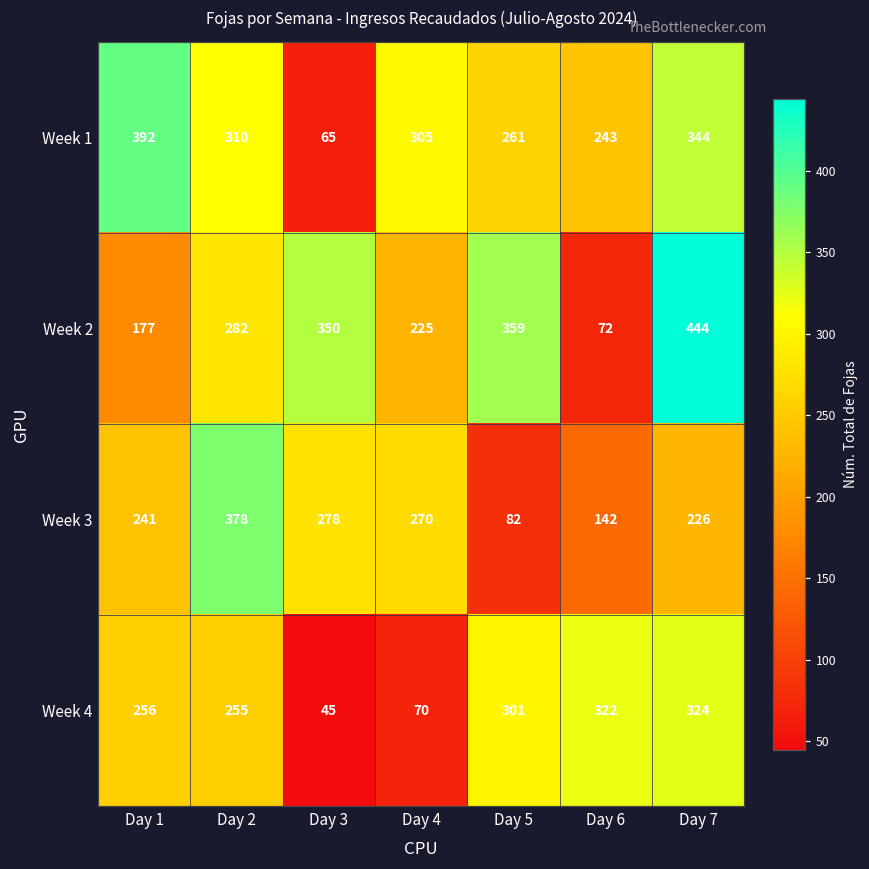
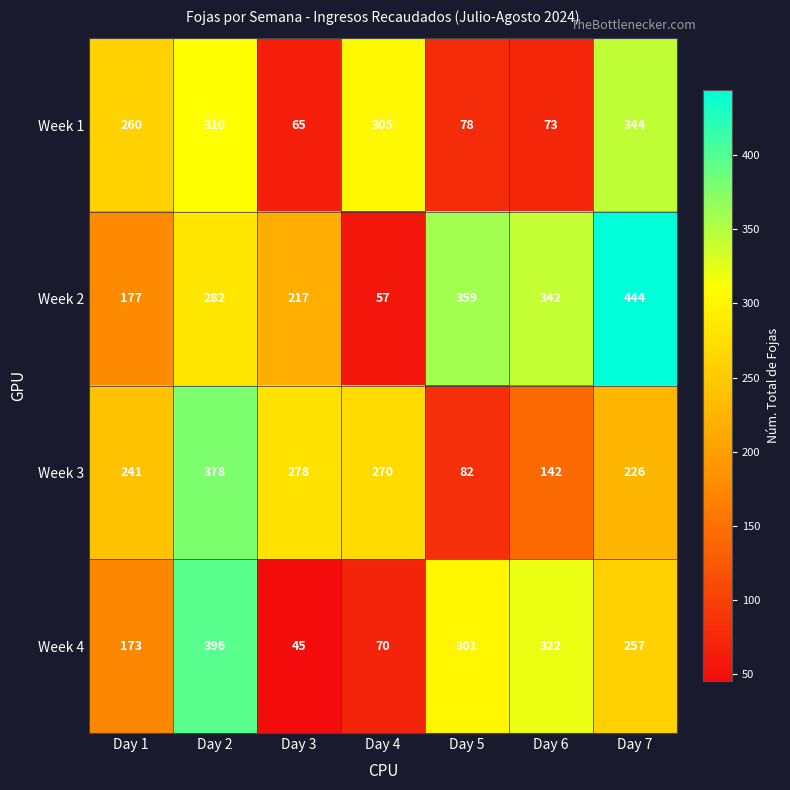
  {
    "Week 1": {
-     "Day 1": 392,
+     "Day 1": 260,
      "Day 2": 310,
      "Day 3": 65,
      "Day 4": 305,
-     "Day 5": 261,
-     "Day 6": 243,
+     "Day 5": 78,
+     "Day 6": 73,
      "Day 7": 344
    },
    "Week 2": {
      "Day 1": 177,
      "Day 2": 282,
-     "Day 3": 350,
-     "Day 4": 225,
+     "Day 3": 217,
+     "Day 4": 57,
      "Day 5": 359,
-     "Day 6": 72,
+     "Day 6": 342,
      "Day 7": 444
    },
    "Week 3": {
      "Day 1": 241,
      "Day 2": 378,
      "Day 3": 278,
      "Day 4": 270,
      "Day 5": 82,
      "Day 6": 142,
      "Day 7": 226
    },
    "Week 4": {
-     "Day 1": 256,
-     "Day 2": 255,
+     "Day 1": 173,
+     "Day 2": 396,
      "Day 3": 45,
      "Day 4": 70,
      "Day 5": 301,
      "Day 6": 322,
-     "Day 7": 324
+     "Day 7": 257
    }
  }
